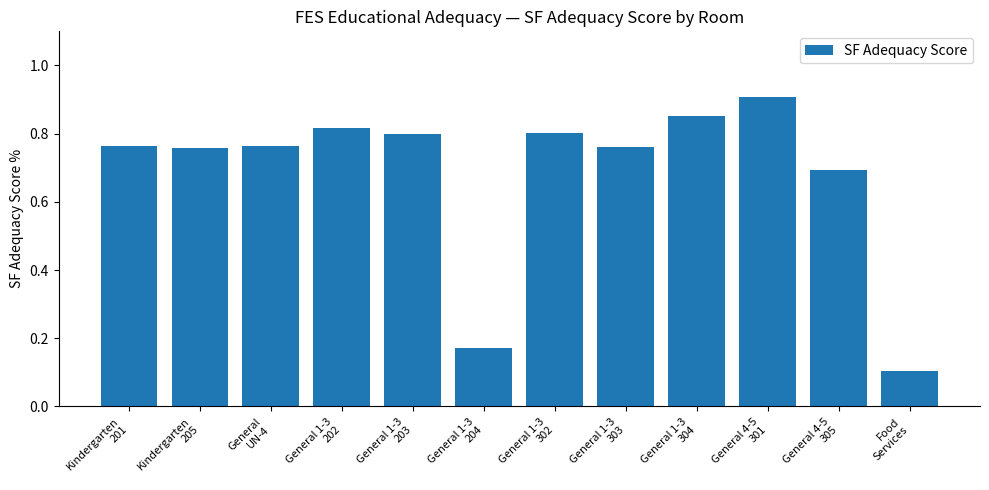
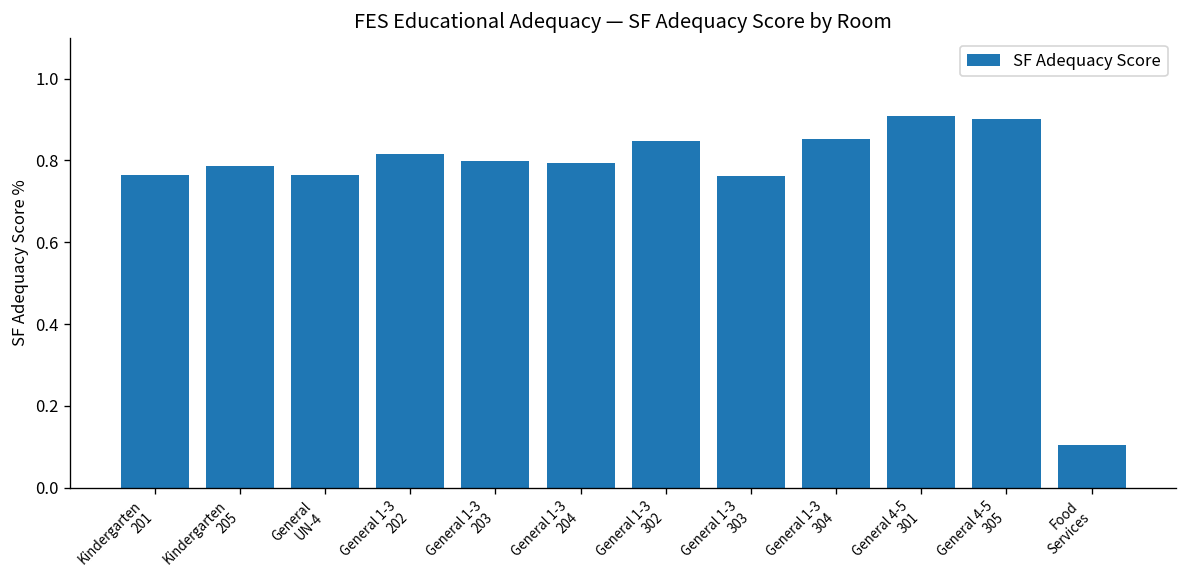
  {
    "Kindergarten 201": 0.76,
-   "Kindergarten 205": 0.76,
+   "Kindergarten 205": 0.79,
    "General UN-4": 0.76,
    "General 1-3 202": 0.82,
    "General 1-3 203": 0.80,
-   "General 1-3 204": 0.17,
-   "General 1-3 302": 0.80,
+   "General 1-3 204": 0.79,
+   "General 1-3 302": 0.85,
    "General 1-3 303": 0.76,
    "General 1-3 304": 0.85,
    "General 4-5 301": 0.91,
-   "General 4-5 305": 0.69,
+   "General 4-5 305": 0.90,
    "Food Services": 0.10
  }
